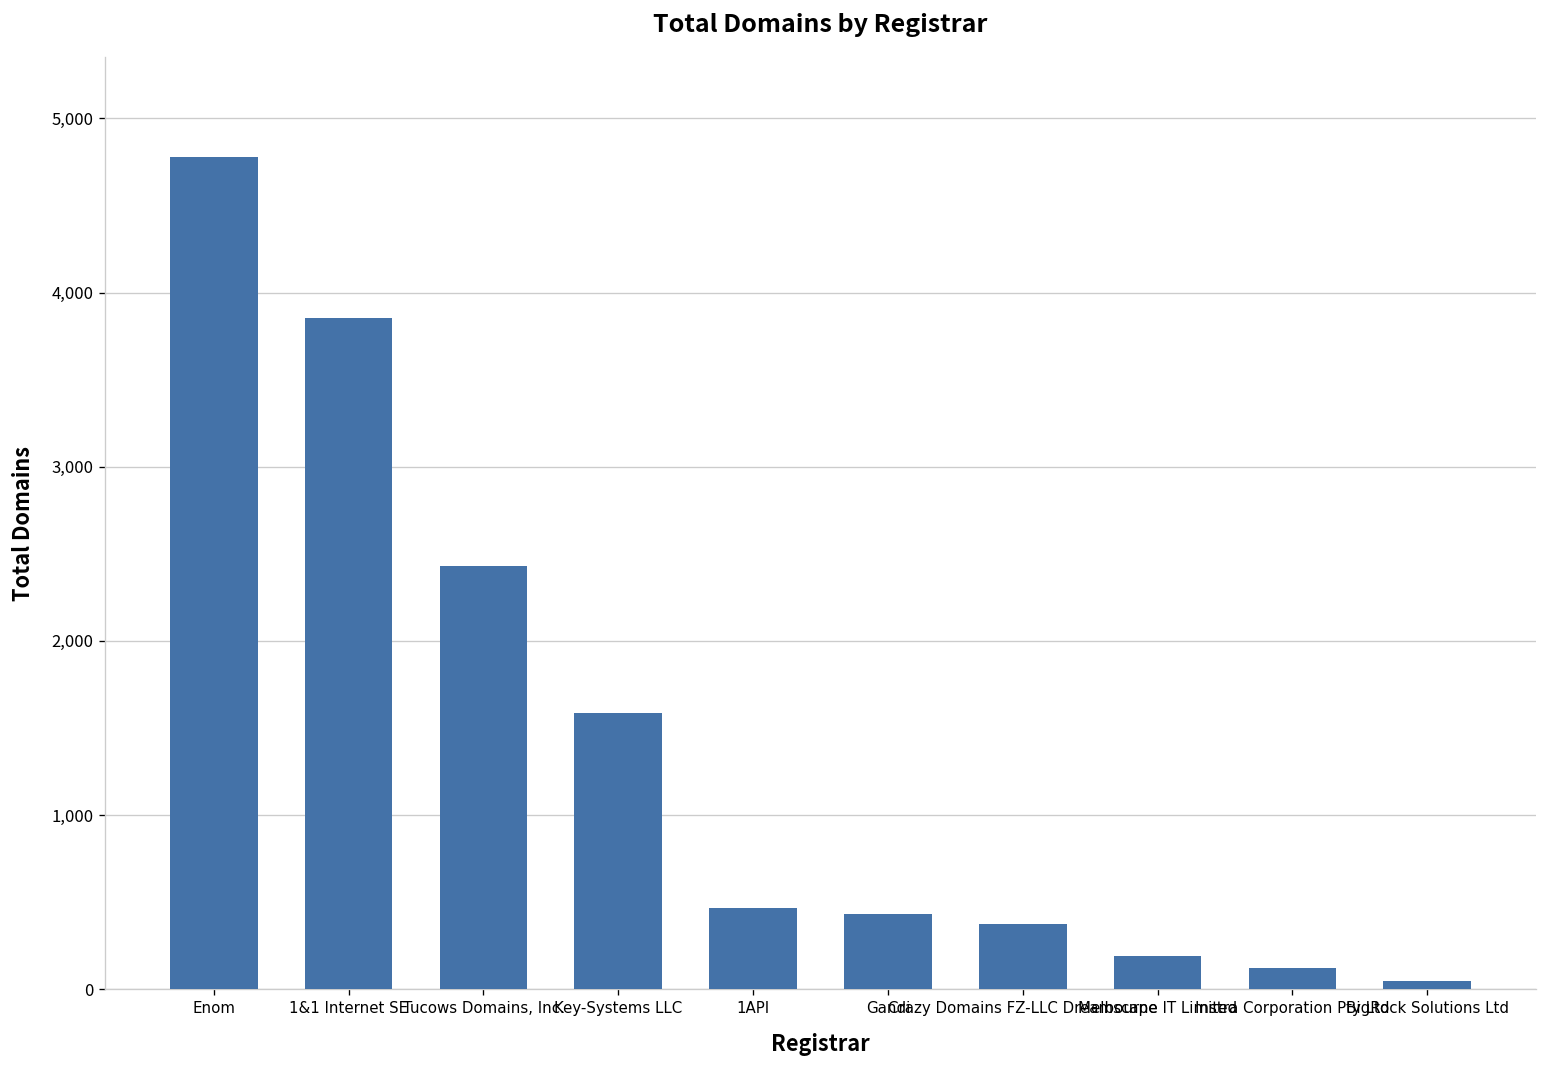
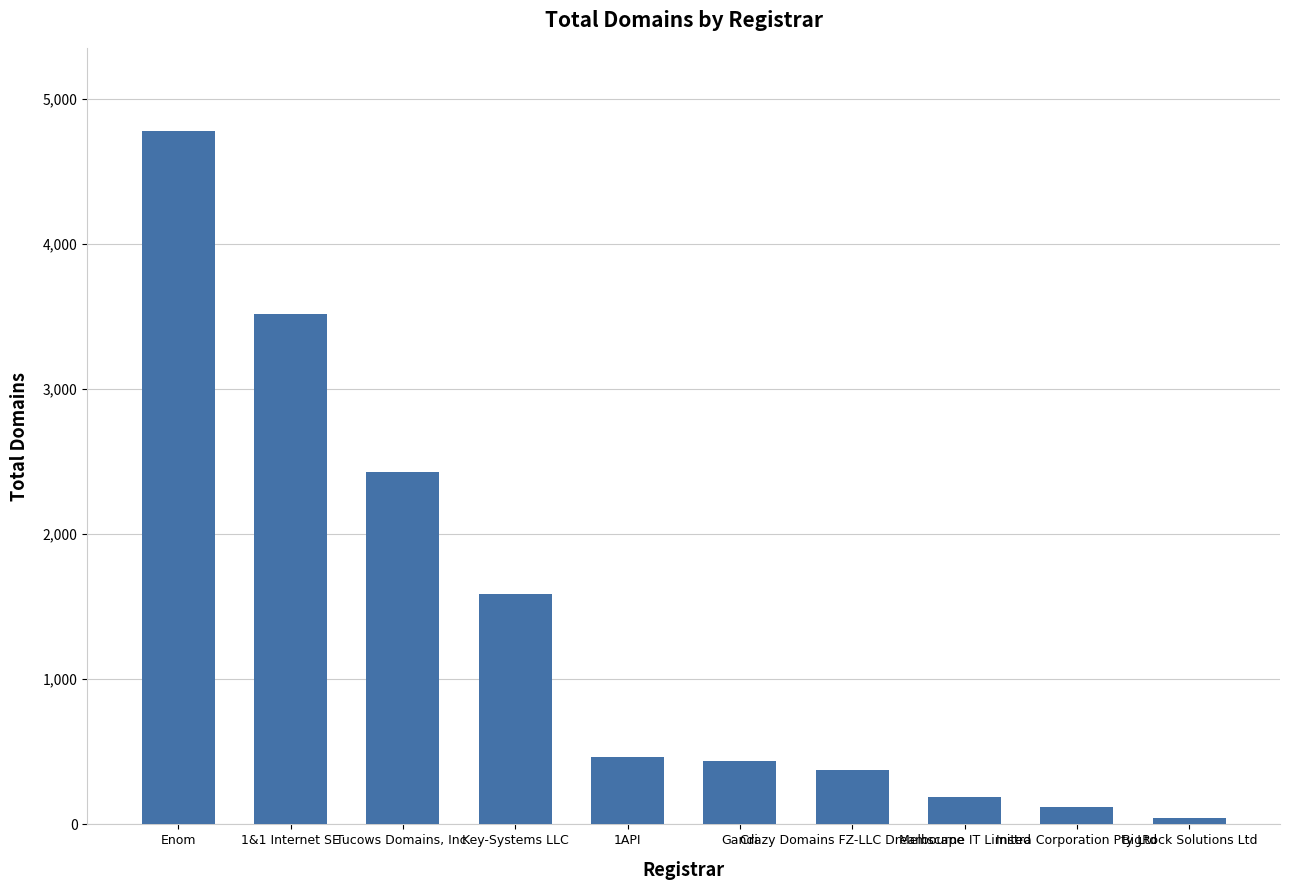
  {
    "Enom": "4,780",
-   "1&1 Internet SE": "3,860",
+   "1&1 Internet SE": "3,510",
    "Tucows Domains, Inc.": "2,430",
    "1API": "460"
  }
